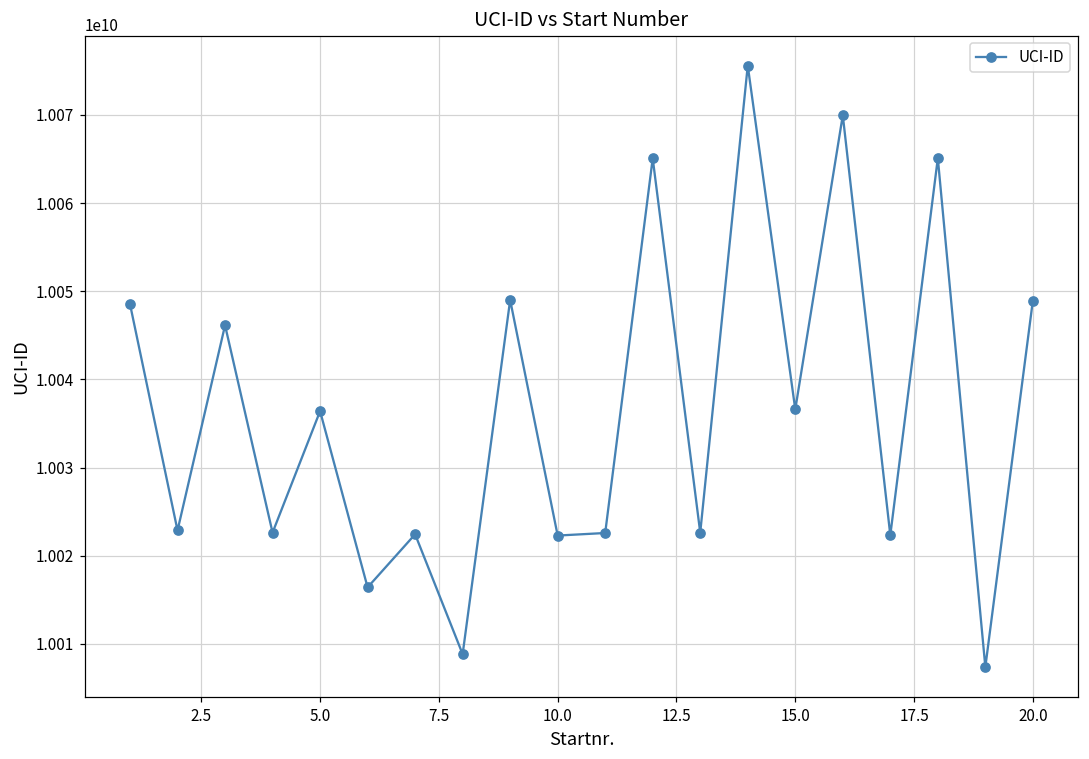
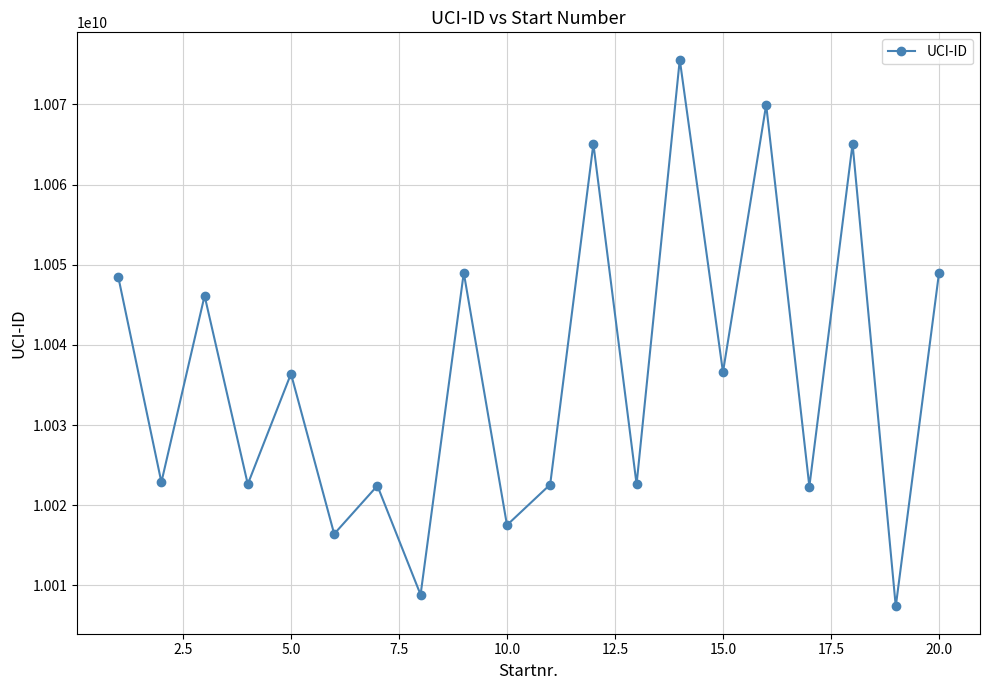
  {
    "5.0": 10036000000,
-   "10.0": 10022000000,
+   "10.0": 10018000000,
    "15.0": 10037000000,
    "20.0": 10049000000
  }
